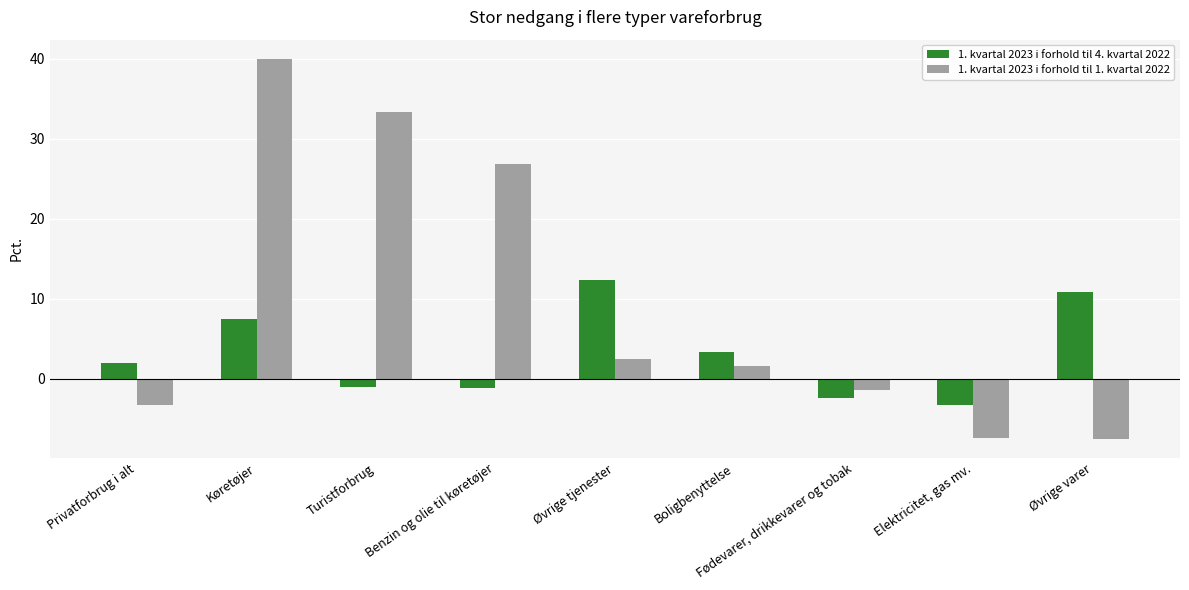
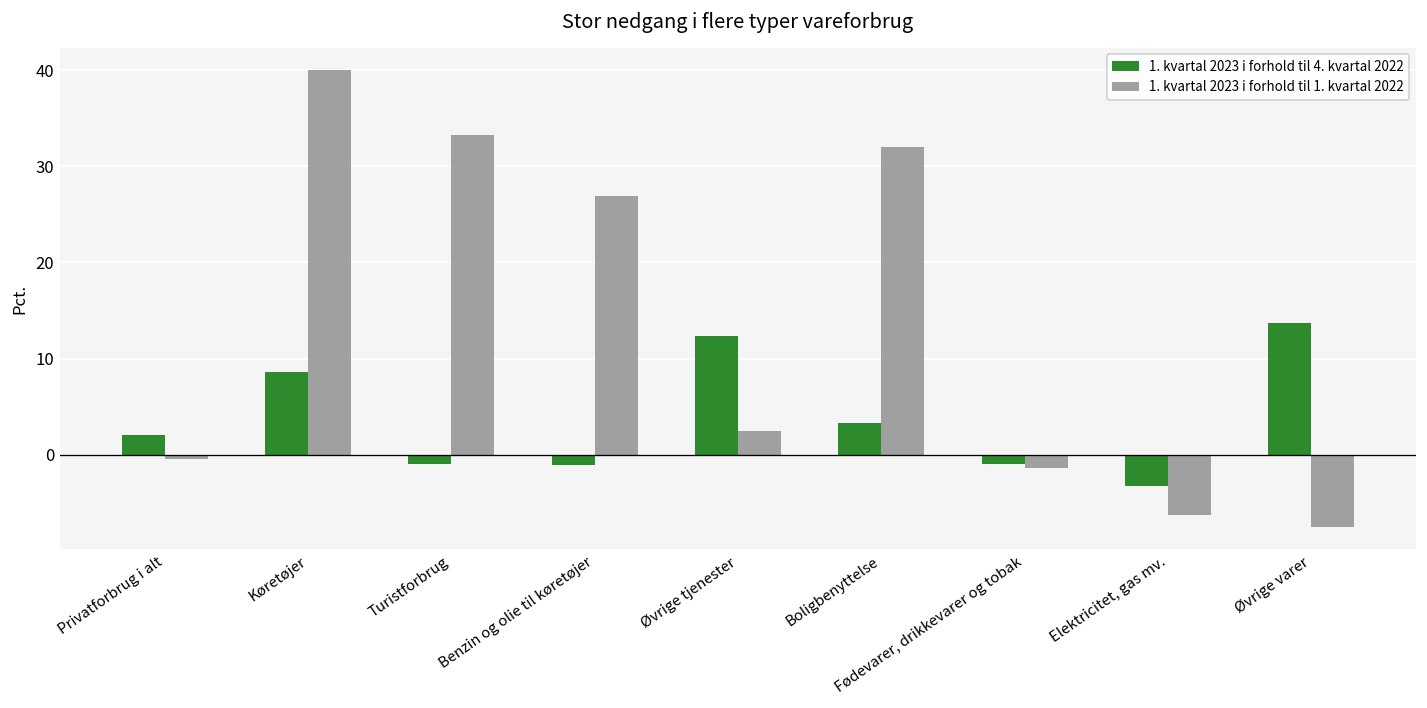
  {
    "1. kvartal 2023 i forhold til 4. kvartal 2022": {
      "Privatforbrug i alt": 2,
-     "Køretøjer": 8,
+     "Køretøjer": 9,
      "Turistforbrug": -1,
      "Benzin og olie til køretøjer": -1,
      "Øvrige tjenester": 12,
      "Boligbenyttelse": 3,
-     "Fødevarer, drikkevarer og tobak": -2,
+     "Fødevarer, drikkevarer og tobak": -1,
      "Elektricitet, gas mv.": -3,
-     "Øvrige varer": 11
+     "Øvrige varer": 14
    },
    "1. kvartal 2023 i forhold til 1. kvartal 2022": {
-     "Privatforbrug i alt": -3,
+     "Privatforbrug i alt": -1,
      "Køretøjer": 40,
      "Turistforbrug": 33,
      "Benzin og olie til køretøjer": 27,
      "Øvrige tjenester": 3,
-     "Boligbenyttelse": 2,
+     "Boligbenyttelse": 32,
      "Fødevarer, drikkevarer og tobak": -1,
-     "Elektricitet, gas mv.": -7,
+     "Elektricitet, gas mv.": -6,
      "Øvrige varer": -8
    }
  }
